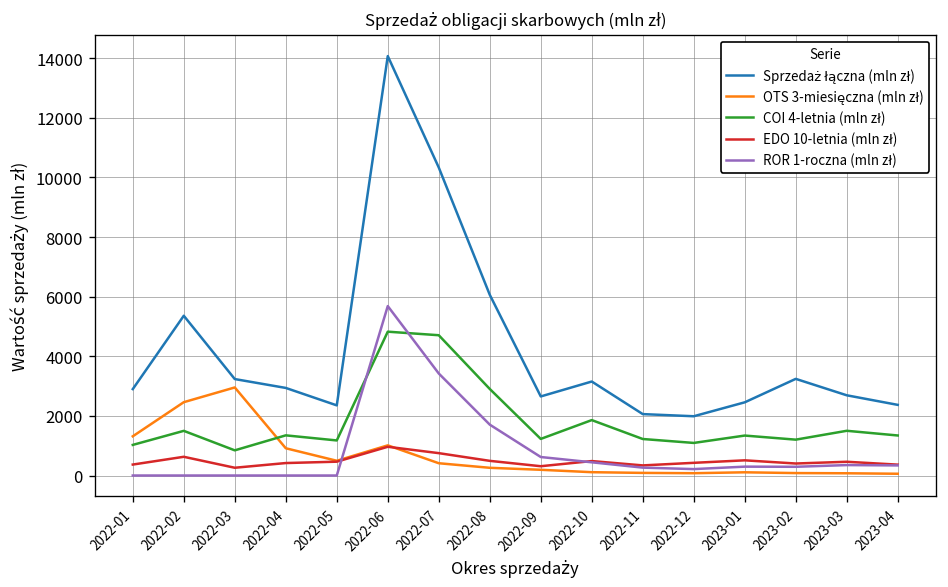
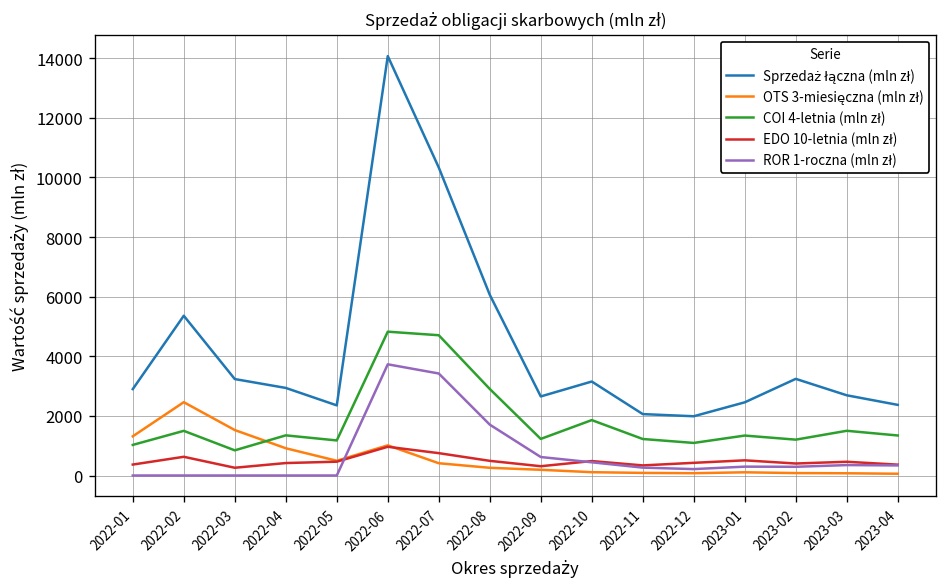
  {
    "Sprzedaż łączna (mln zł)": {
      "2022-01": 2900,
      "2022-02": 5400,
      "2022-03": 3200,
      "2022-04": 2900,
      "2022-05": 2400,
      "2022-06": 14100,
      "2022-07": 10300,
      "2022-08": 6100,
      "2022-09": 2700,
      "2022-10": 3200,
      "2022-11": 2100,
      "2022-12": 2000,
      "2023-01": 2500,
      "2023-02": 3200,
      "2023-03": 2700,
      "2023-04": 2400
    },
    "OTS 3-miesięczna (mln zł)": {
      "2022-01": 1300,
      "2022-02": 2500,
-     "2022-03": 3000,
+     "2022-03": 1500,
      "2022-04": 900,
      "2022-07": 400,
      "2022-08": 300,
      "2022-09": 200,
      "2022-10": 100,
      "2022-11": 100,
      "2022-12": 100,
      "2023-01": 100,
      "2023-02": 100,
      "2023-03": 100,
      "2023-04": 100
    },
    "COI 4-letnia (mln zł)": {
      "2022-01": 1000,
      "2022-02": 1500,
      "2022-03": 800,
      "2022-04": 1300,
      "2022-05": 1200,
      "2022-06": 4800,
      "2022-07": 4700,
      "2022-08": 2900,
      "2022-09": 1200,
      "2022-10": 1900,
      "2022-11": 1200,
      "2022-12": 1100,
      "2023-01": 1300,
      "2023-02": 1200,
      "2023-03": 1500,
      "2023-04": 1300
    },
    "EDO 10-letnia (mln zł)": {
      "2022-01": 400,
      "2022-02": 600,
      "2022-03": 300,
      "2022-04": 400,
      "2022-07": 800,
      "2022-08": 500,
      "2022-09": 300,
      "2022-12": 400,
      "2023-01": 500,
      "2023-02": 400,
      "2023-03": 500
    },
    "ROR 1-roczna (mln zł)": {
      "2022-01": 0,
      "2022-02": 0,
      "2022-03": 0,
      "2022-04": 0,
      "2022-05": 0,
-     "2022-06": 5700,
+     "2022-06": 3700,
      "2022-07": 3400,
      "2022-08": 1700,
      "2022-09": 600,
      "2022-12": 200,
      "2023-01": 300,
      "2023-02": 300,
      "2023-03": 300
    }
  }
